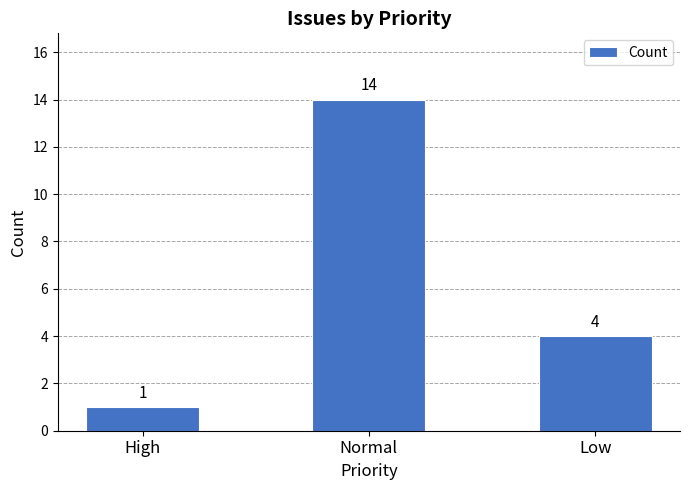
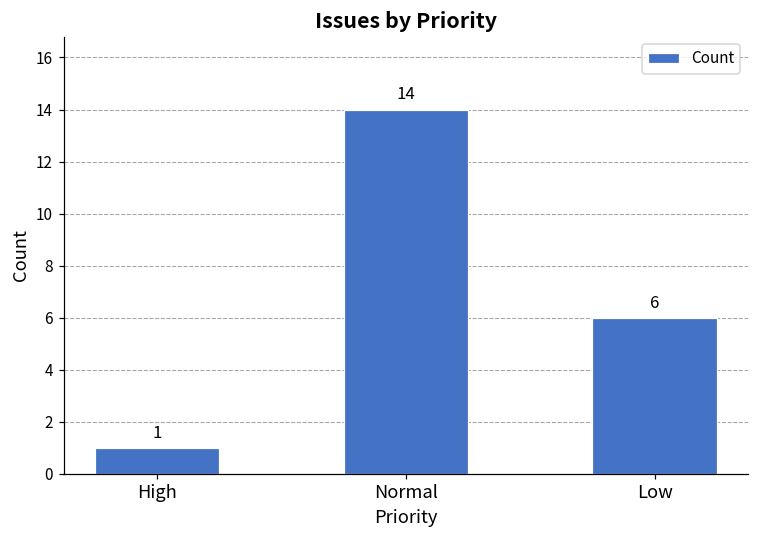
  {
    "High": 1,
    "Normal": 14,
-   "Low": 4
+   "Low": 6
  }
